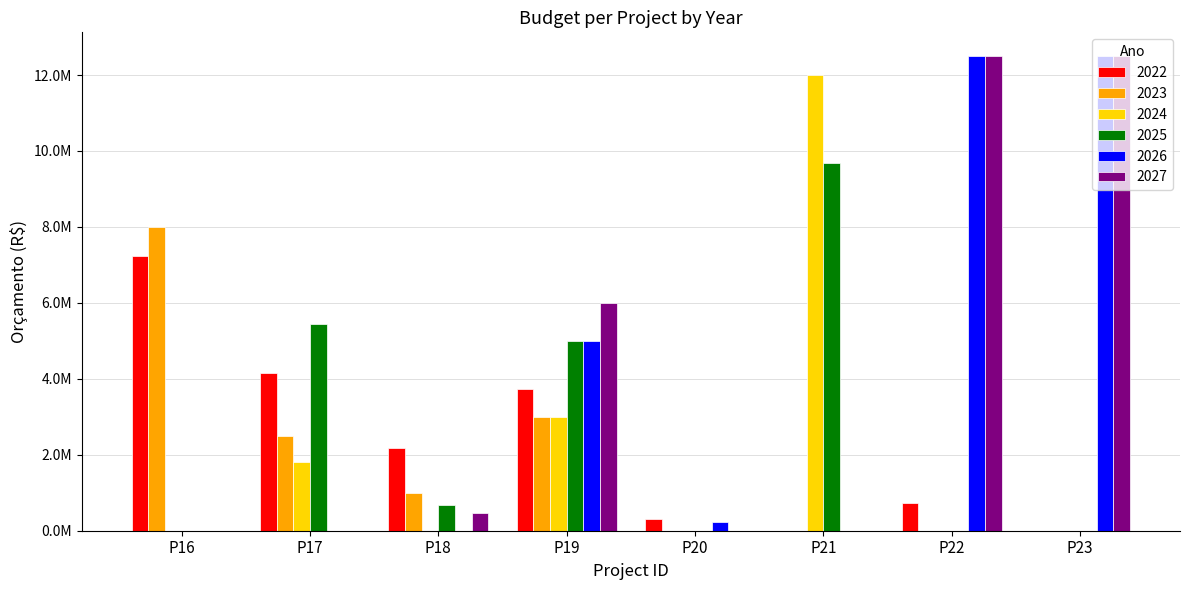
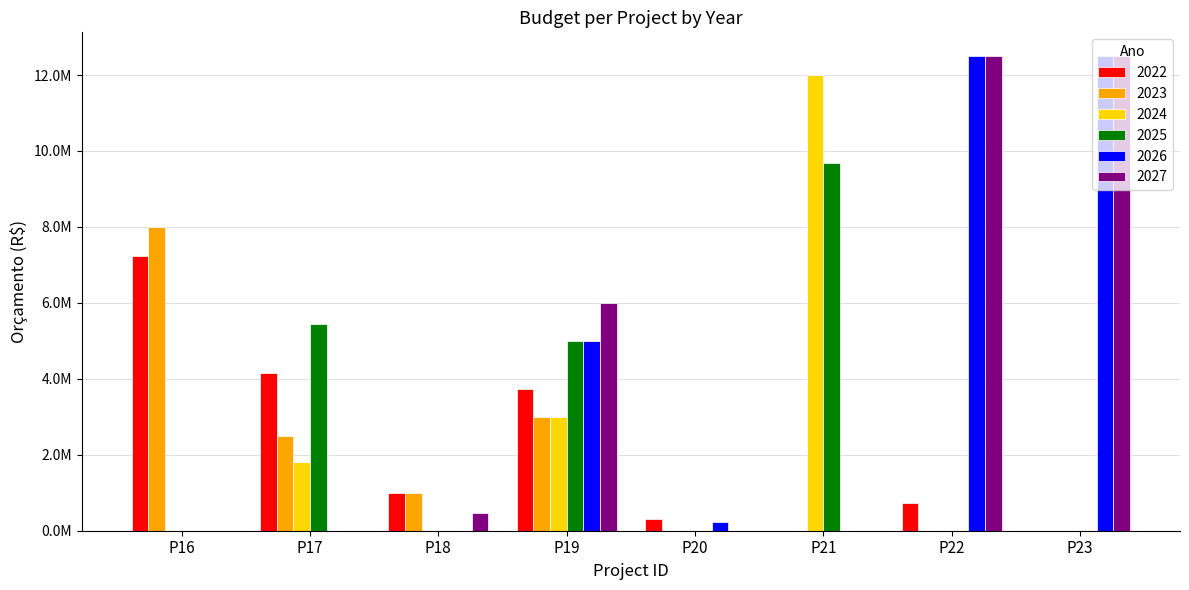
  {
    "2022": {
      "P16": 7200000,
      "P17": 4200000,
-     "P18": 2200000,
+     "P18": 1000000,
      "P19": 3700000,
      "P20": 300000,
      "P21": 0,
      "P22": 700000,
      "P23": 0
    },
    "2025": {
      "P16": 0,
      "P17": 5400000,
-     "P18": 700000,
+     "P18": 0,
      "P19": 5000000,
      "P20": 0,
      "P21": 9700000,
      "P22": 0,
      "P23": 0
    },
    "2026": {
      "P16": 0,
      "P17": 0,
      "P18": 0,
      "P19": 5000000,
      "P20": 200000,
      "P21": 0,
      "P22": 12500000
    },
    "2027": {
      "P16": 0,
      "P17": 0,
      "P18": 500000,
      "P19": 6000000,
      "P20": 0,
      "P21": 0,
      "P22": 12500000
    }
  }
